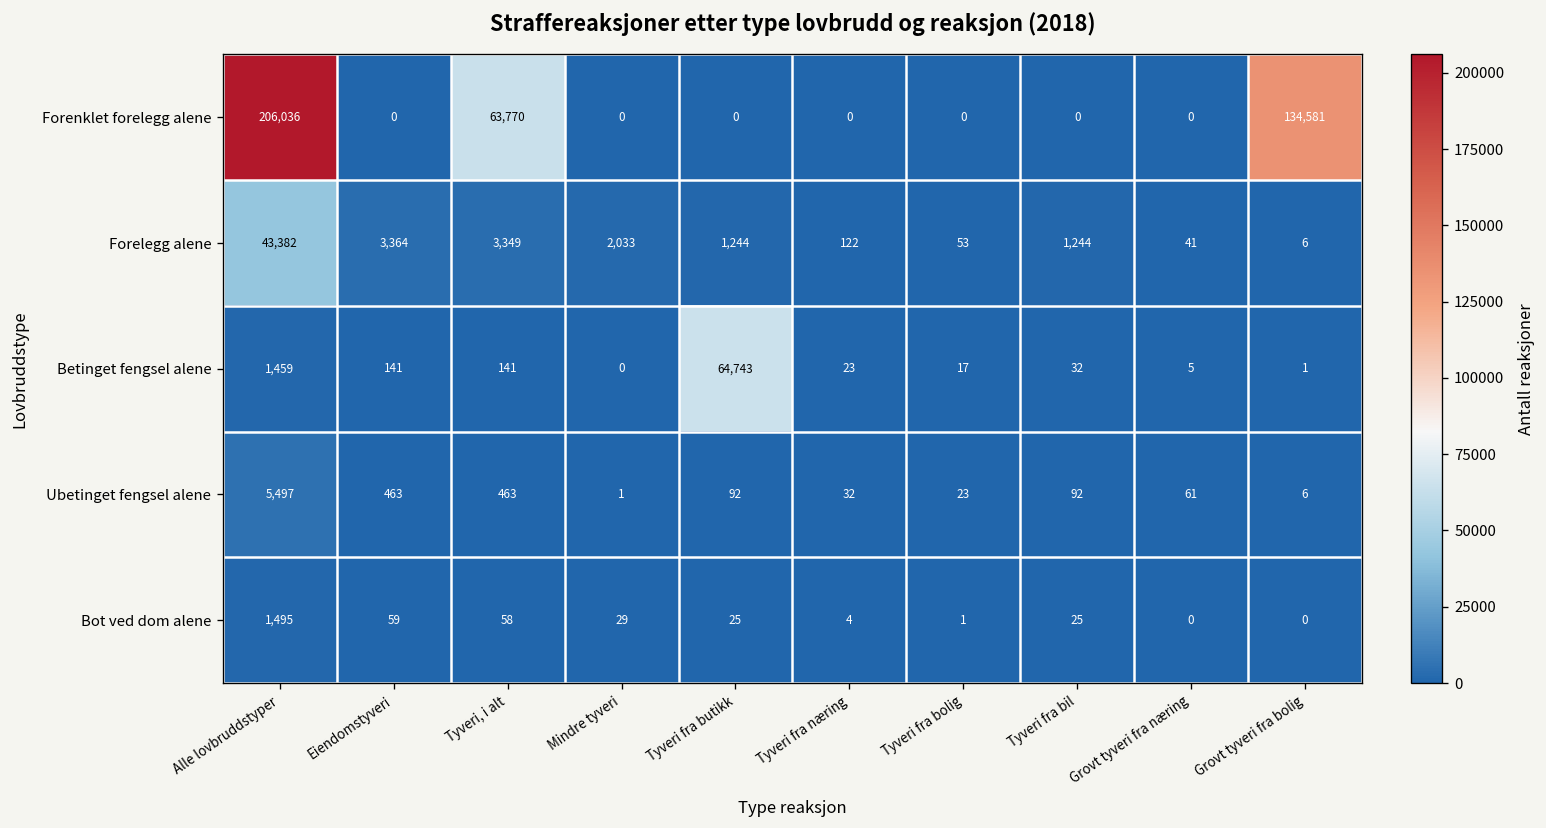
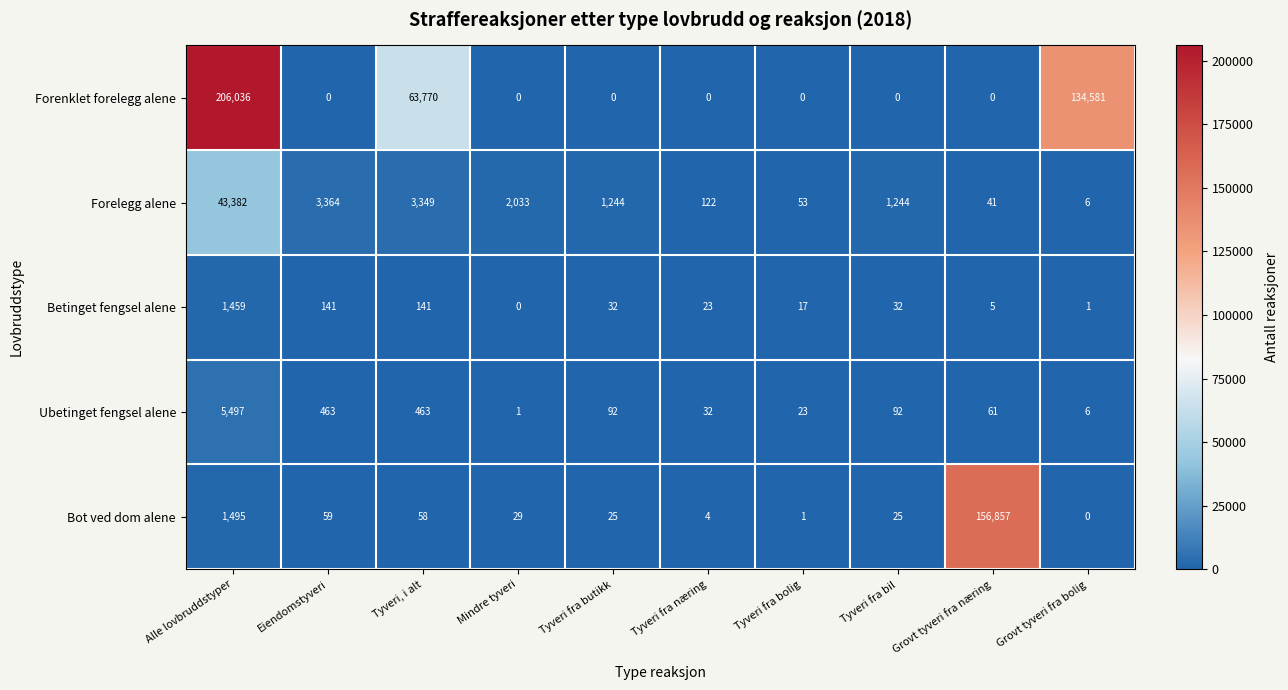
  {
    "Forenklet forelegg alene": {
      "Alle lovbruddstyper": "206,036",
      "Eiendomstyveri": "0",
      "Tyveri, i alt": "63,770",
      "Mindre tyveri": "0",
      "Tyveri fra butikk": "0",
      "Tyveri fra næring": "0",
      "Tyveri fra bolig": "0",
      "Tyveri fra bil": "0",
      "Grovt tyveri fra næring": "0",
      "Grovt tyveri fra bolig": "134,581"
    },
    "Forelegg alene": {
      "Alle lovbruddstyper": "43,382",
      "Eiendomstyveri": "3,364",
      "Tyveri, i alt": "3,349",
      "Mindre tyveri": "2,033",
      "Tyveri fra butikk": "1,244",
      "Tyveri fra næring": "122",
      "Tyveri fra bolig": "53",
      "Tyveri fra bil": "1,244",
      "Grovt tyveri fra næring": "41",
      "Grovt tyveri fra bolig": "6"
    },
    "Betinget fengsel alene": {
      "Alle lovbruddstyper": "1,459",
      "Eiendomstyveri": "141",
      "Tyveri, i alt": "141",
      "Mindre tyveri": "0",
-     "Tyveri fra butikk": "64,743",
+     "Tyveri fra butikk": "32",
      "Tyveri fra næring": "23",
      "Tyveri fra bolig": "17",
      "Tyveri fra bil": "32",
      "Grovt tyveri fra næring": "5",
      "Grovt tyveri fra bolig": "1"
    },
    "Ubetinget fengsel alene": {
      "Alle lovbruddstyper": "5,497",
      "Eiendomstyveri": "463",
      "Tyveri, i alt": "463",
      "Mindre tyveri": "1",
      "Tyveri fra butikk": "92",
      "Tyveri fra næring": "32",
      "Tyveri fra bolig": "23",
      "Tyveri fra bil": "92",
      "Grovt tyveri fra næring": "61",
      "Grovt tyveri fra bolig": "6"
    },
    "Bot ved dom alene": {
      "Alle lovbruddstyper": "1,495",
      "Eiendomstyveri": "59",
      "Tyveri, i alt": "58",
      "Mindre tyveri": "29",
      "Tyveri fra butikk": "25",
      "Tyveri fra næring": "4",
      "Tyveri fra bolig": "1",
      "Tyveri fra bil": "25",
-     "Grovt tyveri fra næring": "0",
+     "Grovt tyveri fra næring": "156,857",
      "Grovt tyveri fra bolig": "0"
    }
  }
